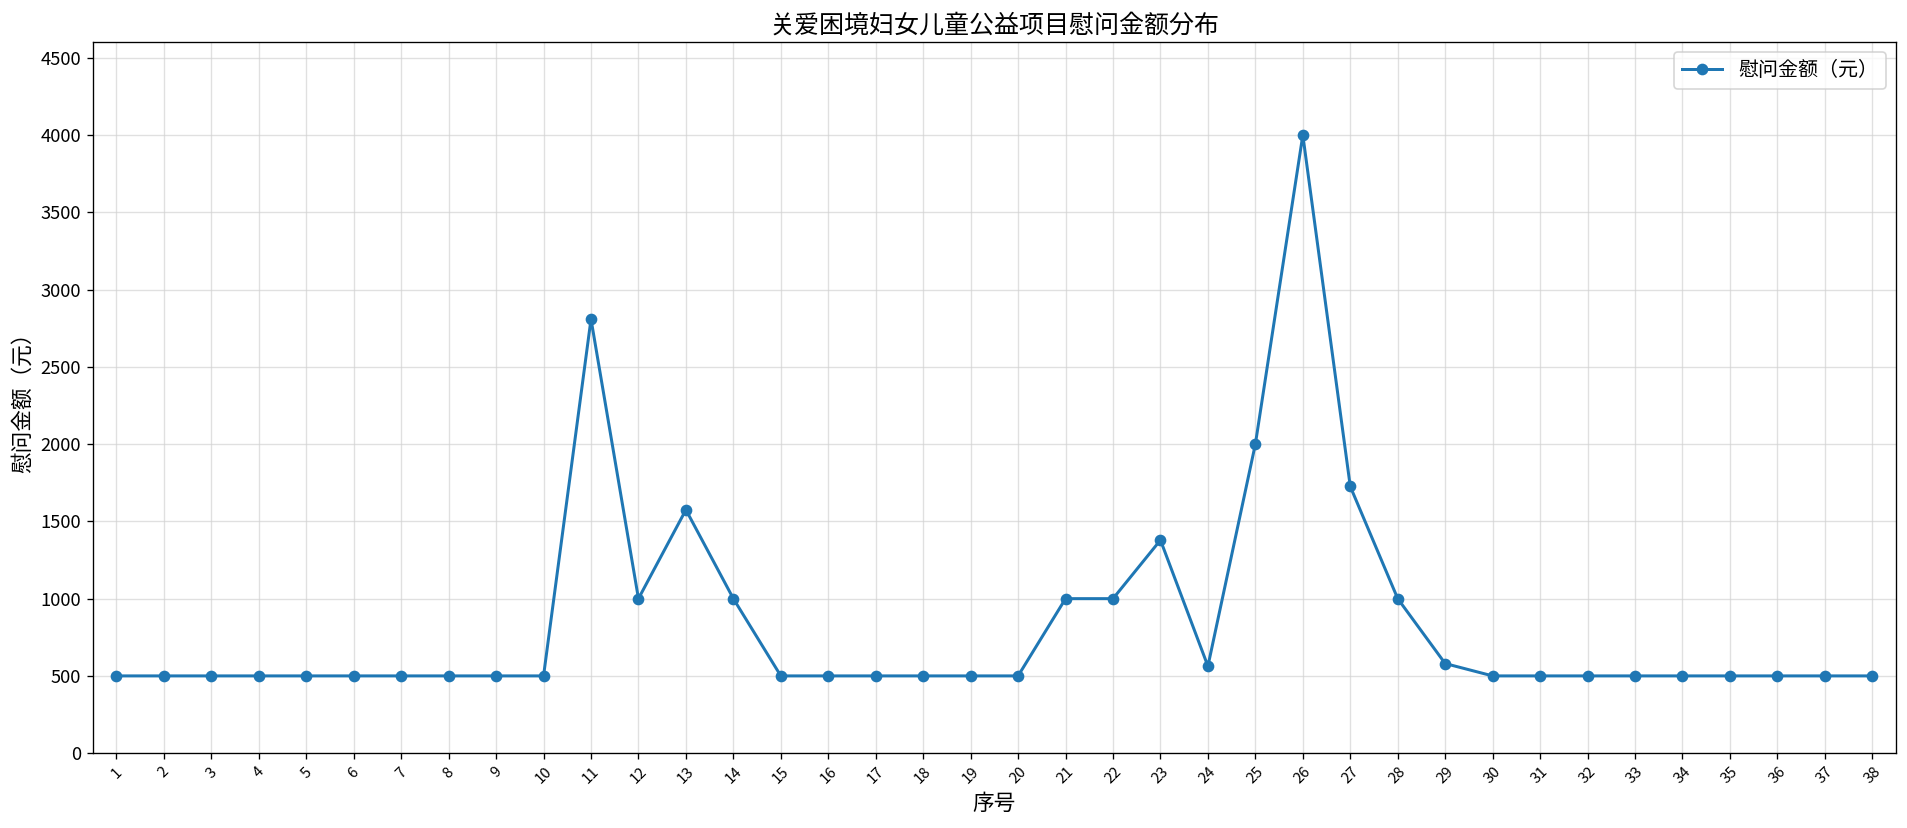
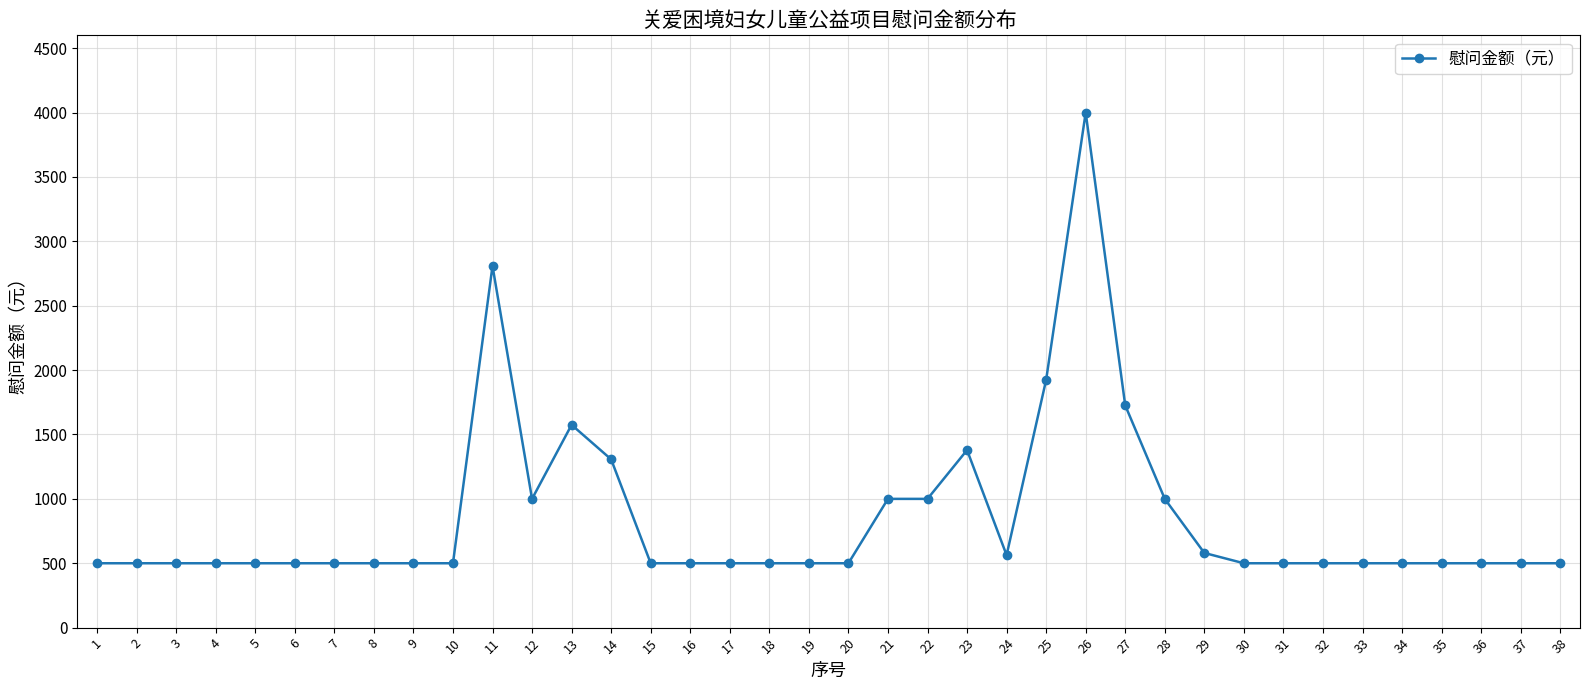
  {
    "1": 500,
    "2": 500,
    "3": 500,
    "4": 500,
    "5": 500,
    "6": 500,
    "7": 500,
    "8": 500,
    "9": 500,
    "10": 500,
    "11": 2810,
    "12": 1000,
    "13": 1580,
-   "14": 1000,
+   "14": 1310,
    "15": 500,
    "16": 500,
    "17": 500,
    "18": 500,
    "19": 500,
    "20": 500,
    "21": 1000,
    "22": 1000,
    "23": 1380,
    "24": 560,
-   "25": 2000,
+   "25": 1920,
    "26": 4000,
    "27": 1730,
    "28": 1000,
    "29": 580,
    "30": 500,
    "31": 500,
    "32": 500,
    "33": 500,
    "34": 500,
    "35": 500,
    "36": 500,
    "37": 500,
    "38": 500
  }
